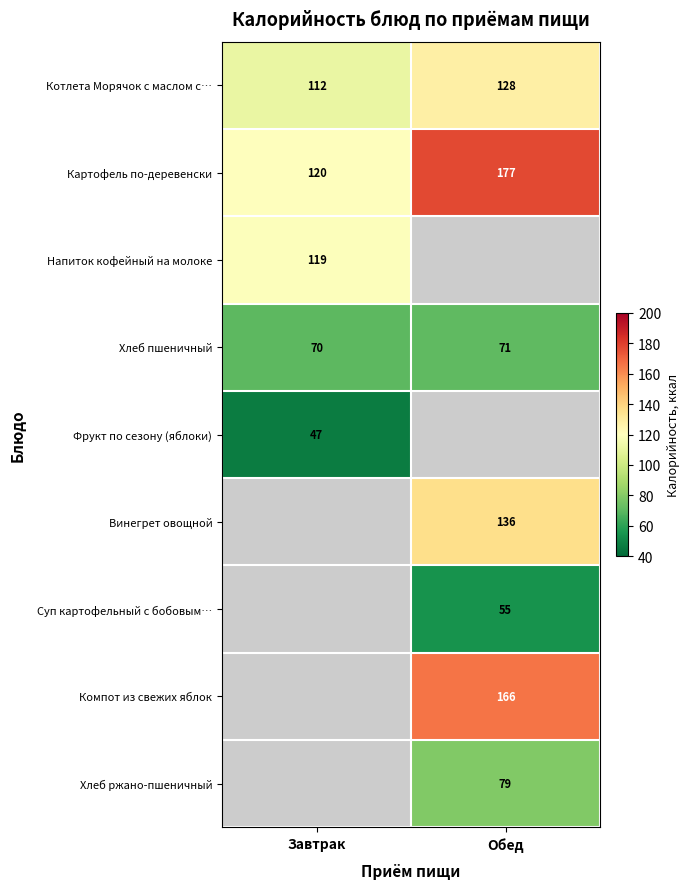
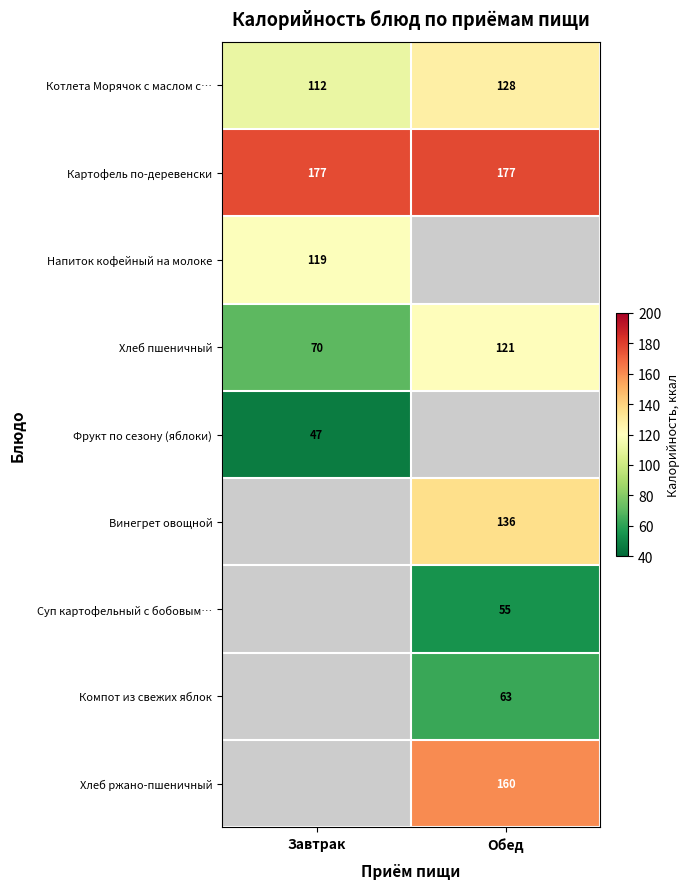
  {
    "Котлета Морячок с маслом с…": {
      "Завтрак": 112,
      "Обед": 128
    },
    "Картофель по-деревенски": {
-     "Завтрак": 120,
+     "Завтрак": 177,
      "Обед": 177
    },
    "Напиток кофейный на молоке": {
      "Завтрак": 119
    },
    "Хлеб пшеничный": {
      "Завтрак": 70,
-     "Обед": 71
+     "Обед": 121
    },
    "Фрукт по сезону (яблоки)": {
      "Завтрак": 47
    },
    "Винегрет овощной": {
      "Обед": 136
    },
    "Суп картофельный с бобовым…": {
      "Обед": 55
    },
    "Компот из свежих яблок": {
-     "Обед": 166
+     "Обед": 63
    },
    "Хлеб ржано-пшеничный": {
-     "Обед": 79
+     "Обед": 160
    }
  }
